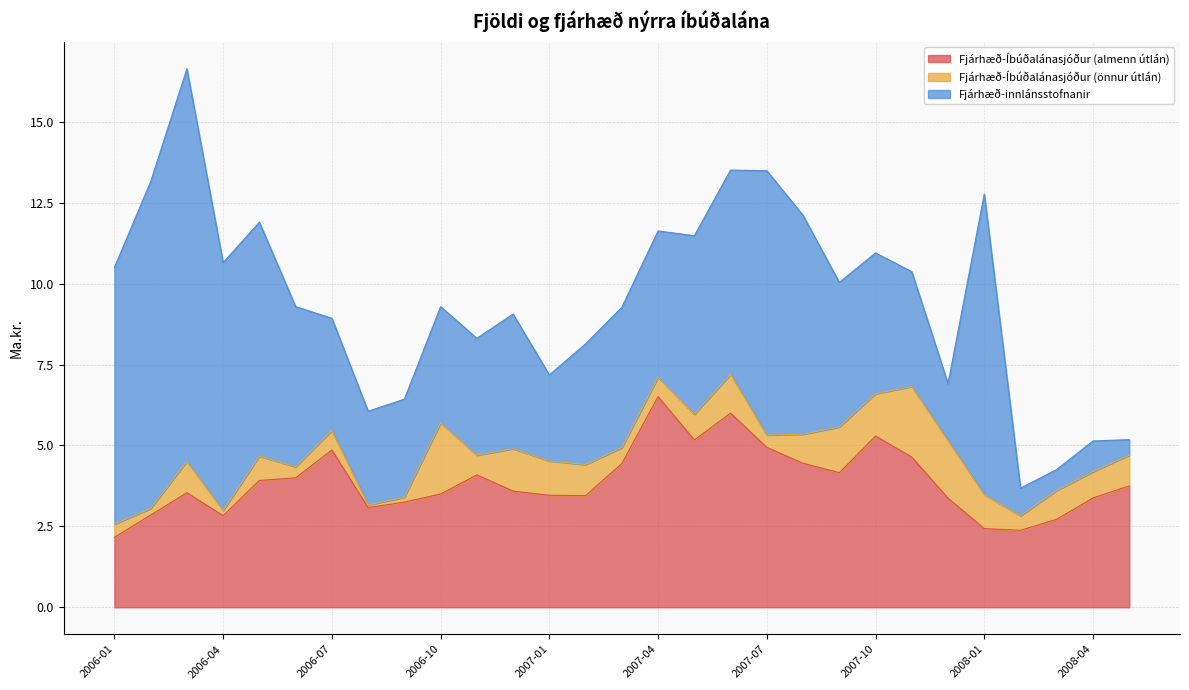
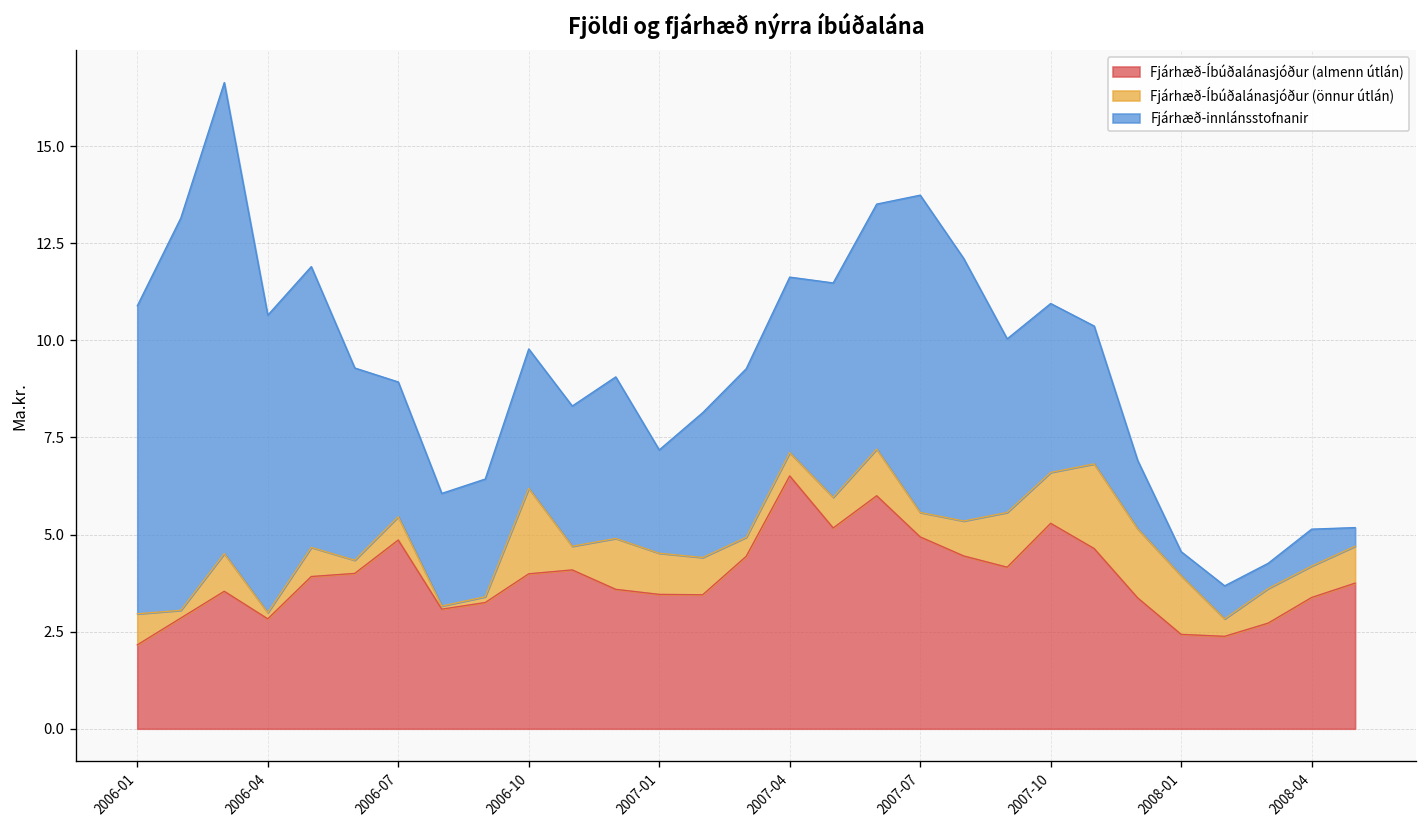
  {
    "Fjárhæð-Íbúðalánasjóður (almenn útlán)": {
      "2006-01": 2.2,
      "2006-04": 2.8,
      "2006-07": 4.9,
-     "2006-10": 3.5,
+     "2006-10": 4.0,
      "2007-01": 3.5,
      "2007-04": 6.5,
      "2007-07": 4.9,
      "2007-10": 5.3,
      "2008-01": 2.4,
      "2008-04": 3.4
    },
    "Fjárhæð-Íbúðalánasjóður (önnur útlán)": {
-     "2006-01": 0.4,
+     "2006-01": 0.8,
      "2006-04": 0.2,
      "2006-07": 0.6,
      "2006-10": 2.2,
      "2007-01": 1.1,
      "2007-04": 0.6,
-     "2007-07": 0.4,
+     "2007-07": 0.6,
      "2007-10": 1.3,
-     "2008-01": 1.1,
+     "2008-01": 1.5,
      "2008-04": 0.8
    },
    "Fjárhæð-innlánsstofnanir": {
      "2006-01": 7.9,
      "2006-04": 7.7,
      "2006-07": 3.5,
      "2006-10": 3.6,
      "2007-01": 2.7,
      "2007-04": 4.5,
      "2007-07": 8.2,
      "2007-10": 4.4,
-     "2008-01": 9.3,
+     "2008-01": 0.6,
      "2008-04": 1.0
    }
  }
